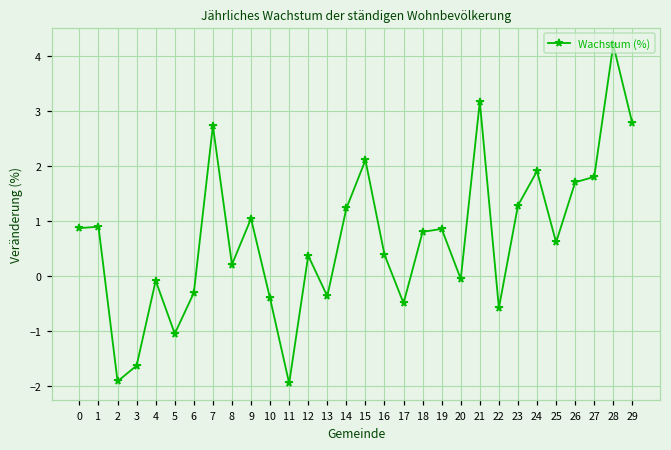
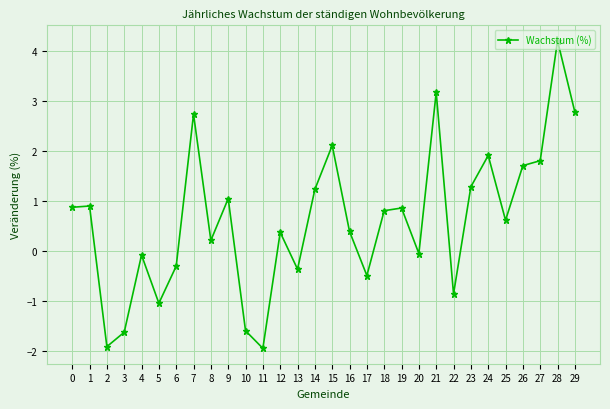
  {
    "0": 0.9,
    "1": 0.9,
    "2": -1.9,
    "3": -1.6,
    "4": -0.1,
    "5": -1.1,
    "6": -0.3,
    "7": 2.7,
    "8": 0.2,
    "9": 1.0,
-   "10": -0.4,
+   "10": -1.6,
    "11": -2.0,
    "12": 0.4,
    "13": -0.4,
    "14": 1.2,
    "15": 2.1,
    "16": 0.4,
    "17": -0.5,
    "18": 0.8,
    "19": 0.9,
    "20": -0.1,
    "21": 3.2,
-   "22": -0.6,
+   "22": -0.9,
    "23": 1.3,
    "24": 1.9,
    "25": 0.6,
    "26": 1.7,
    "27": 1.8,
    "29": 2.8
  }
